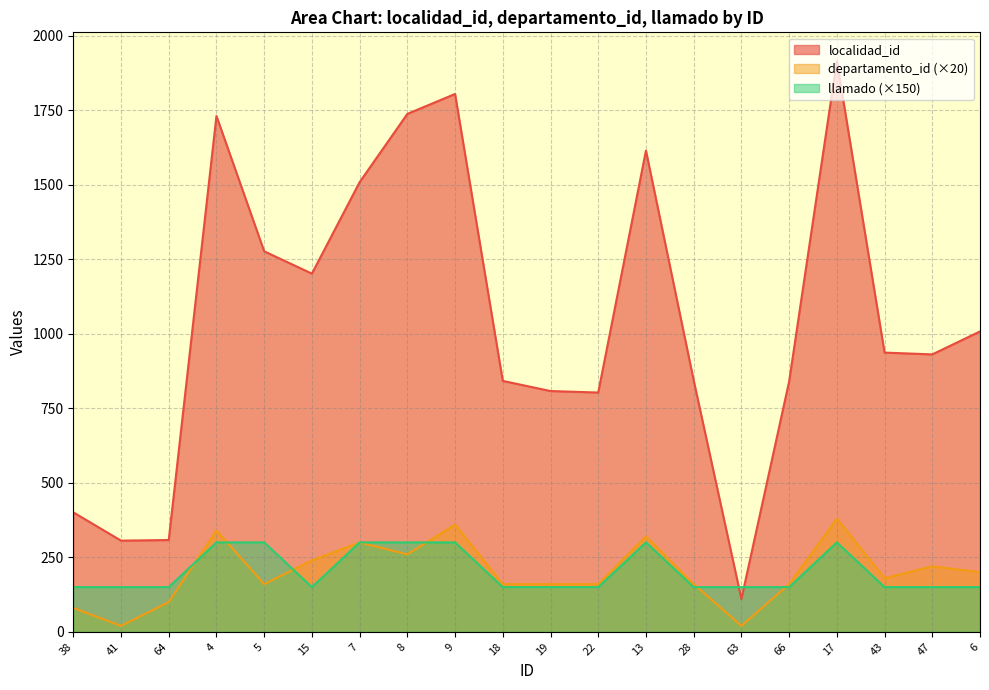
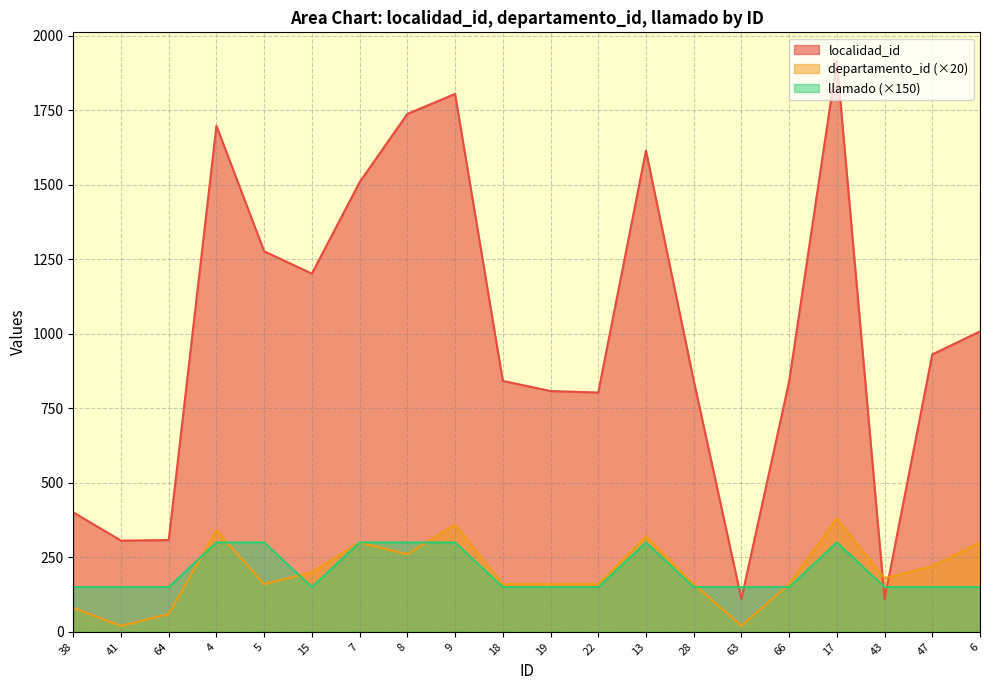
  {
    "localidad_id": {
      "38": 400,
      "41": 310,
      "64": 310,
-     "4": 1730,
+     "4": 1700,
      "5": 1280,
      "15": 1200,
      "7": 1510,
      "8": 1740,
      "9": 1810,
      "18": 840,
      "19": 810,
      "22": 800,
      "13": 1620,
      "28": 840,
      "63": 110,
      "66": 840,
-     "43": 940,
+     "43": 110,
      "47": 930,
      "6": 1010
    },
    "departamento_id (×20)": {
      "38": 80,
      "41": 20,
-     "64": 100,
+     "64": 60,
      "4": 340,
      "5": 160,
-     "15": 240,
+     "15": 200,
      "8": 260,
      "9": 360,
      "18": 160,
      "19": 160,
      "22": 160,
      "13": 320,
      "28": 160,
      "63": 20,
      "66": 160,
      "17": 380,
      "43": 180,
      "47": 220,
-     "6": 200
+     "6": 300
    },
    "llamado (×150)": {
      "38": 150,
      "41": 150,
      "64": 150,
      "4": 300,
      "5": 300,
      "15": 150,
      "8": 300,
      "9": 300,
      "18": 150,
      "19": 150,
      "22": 150,
      "13": 300,
      "28": 150,
      "63": 150,
      "66": 150,
      "17": 300,
      "43": 150,
      "47": 150,
      "6": 150
    }
  }
